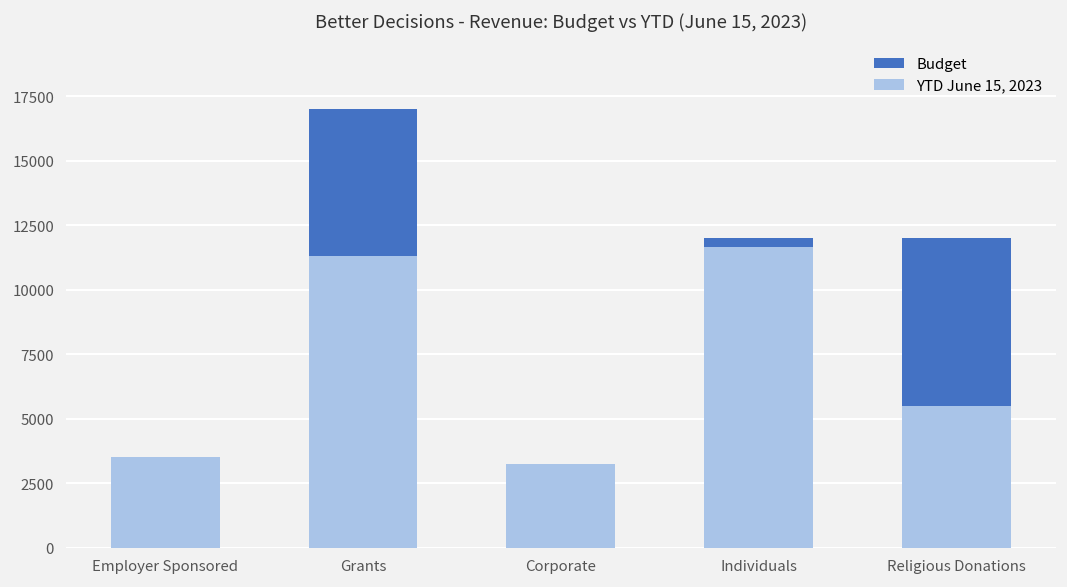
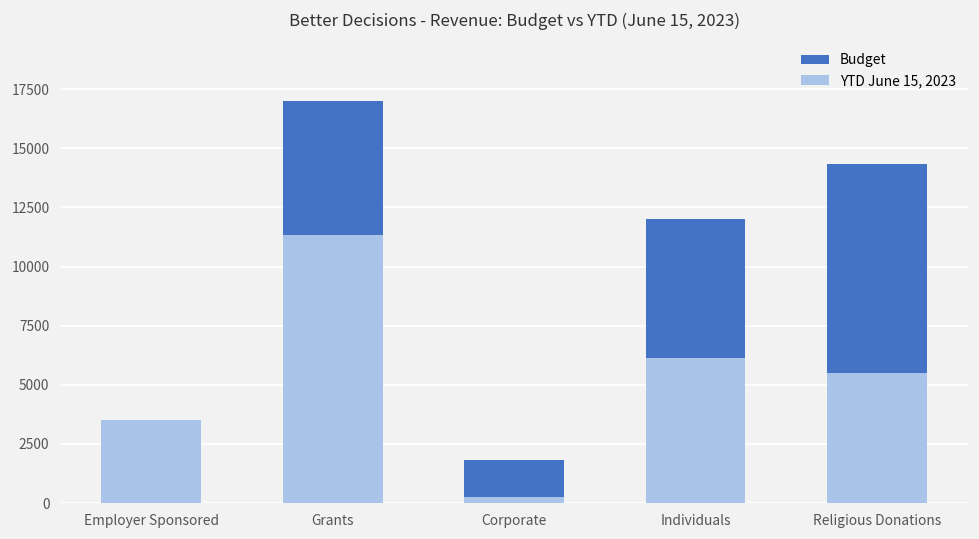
  {
    "Budget": {
      "Grants": 17000,
      "Individuals": 12000,
-     "Religious Donations": 12000
+     "Religious Donations": 14300
    },
    "YTD June 15, 2023": {
      "Employer Sponsored": 3500,
-     "Corporate": 3300,
-     "Individuals": 11700
+     "Corporate": 200,
+     "Individuals": 6100
    }
  }
